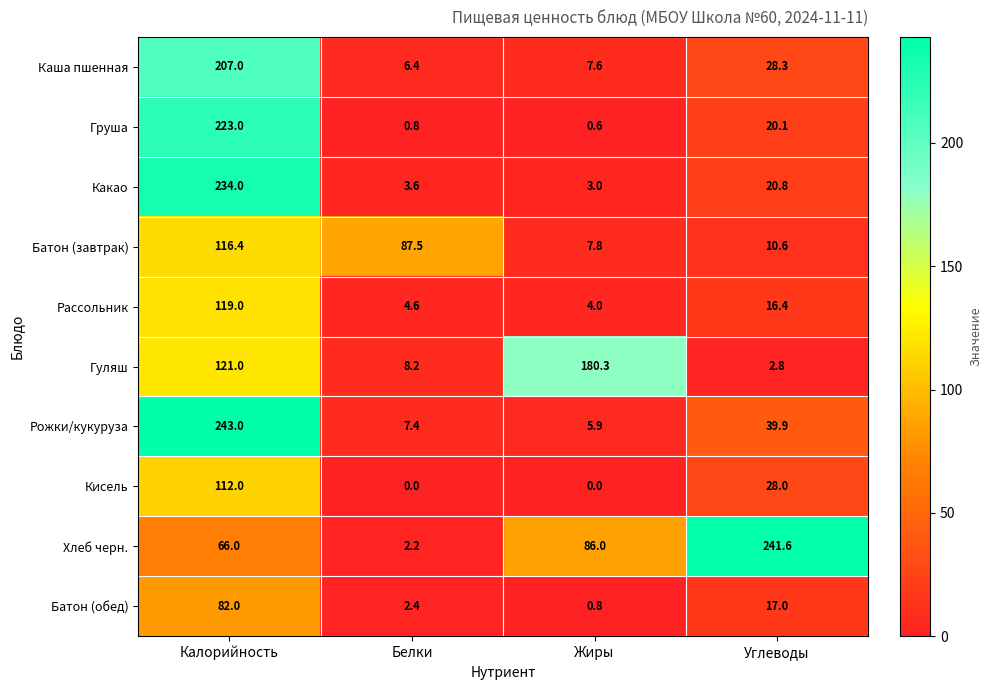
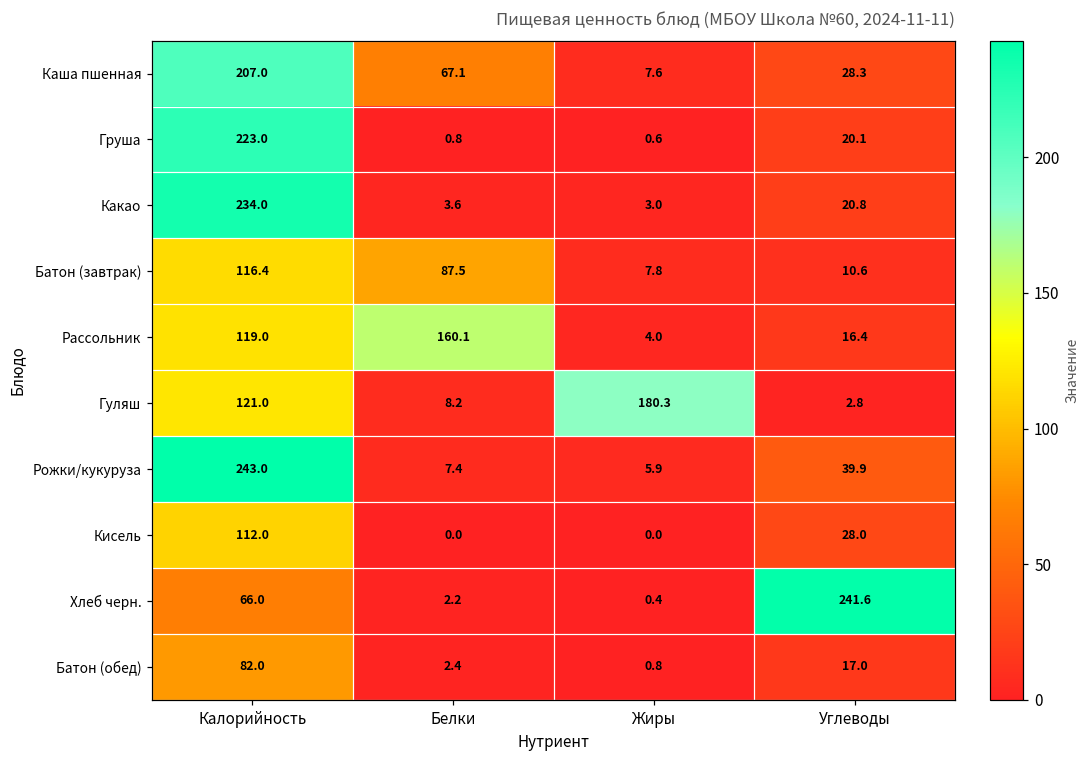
  {
    "Каша пшенная": {
      "Калорийность": 207.0,
-     "Белки": 6.4,
+     "Белки": 67.1,
      "Жиры": 7.6,
      "Углеводы": 28.3
    },
    "Груша": {
      "Калорийность": 223.0,
      "Белки": 0.8,
      "Жиры": 0.6,
      "Углеводы": 20.1
    },
    "Какао": {
      "Калорийность": 234.0,
      "Белки": 3.6,
      "Жиры": 3.0,
      "Углеводы": 20.8
    },
    "Батон (завтрак)": {
      "Калорийность": 116.4,
      "Белки": 87.5,
      "Жиры": 7.8,
      "Углеводы": 10.6
    },
    "Рассольник": {
      "Калорийность": 119.0,
-     "Белки": 4.6,
+     "Белки": 160.1,
      "Жиры": 4.0,
      "Углеводы": 16.4
    },
    "Гуляш": {
      "Калорийность": 121.0,
      "Белки": 8.2,
      "Жиры": 180.3,
      "Углеводы": 2.8
    },
    "Рожки/кукуруза": {
      "Калорийность": 243.0,
      "Белки": 7.4,
      "Жиры": 5.9,
      "Углеводы": 39.9
    },
    "Кисель": {
      "Калорийность": 112.0,
      "Белки": 0.0,
      "Жиры": 0.0,
      "Углеводы": 28.0
    },
    "Хлеб черн.": {
      "Калорийность": 66.0,
      "Белки": 2.2,
-     "Жиры": 86.0,
+     "Жиры": 0.4,
      "Углеводы": 241.6
    },
    "Батон (обед)": {
      "Калорийность": 82.0,
      "Белки": 2.4,
      "Жиры": 0.8,
      "Углеводы": 17.0
    }
  }
